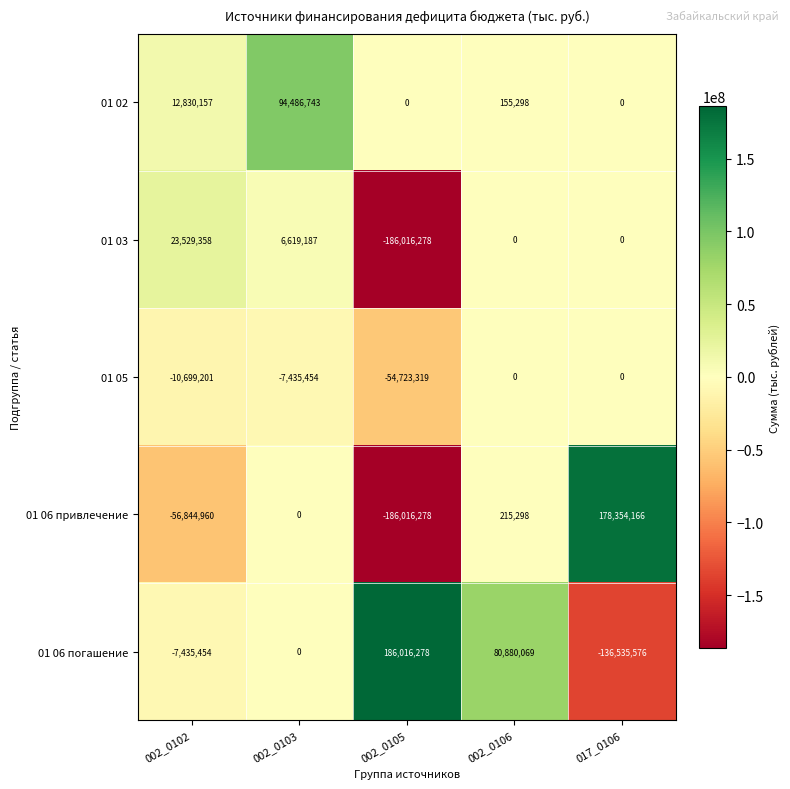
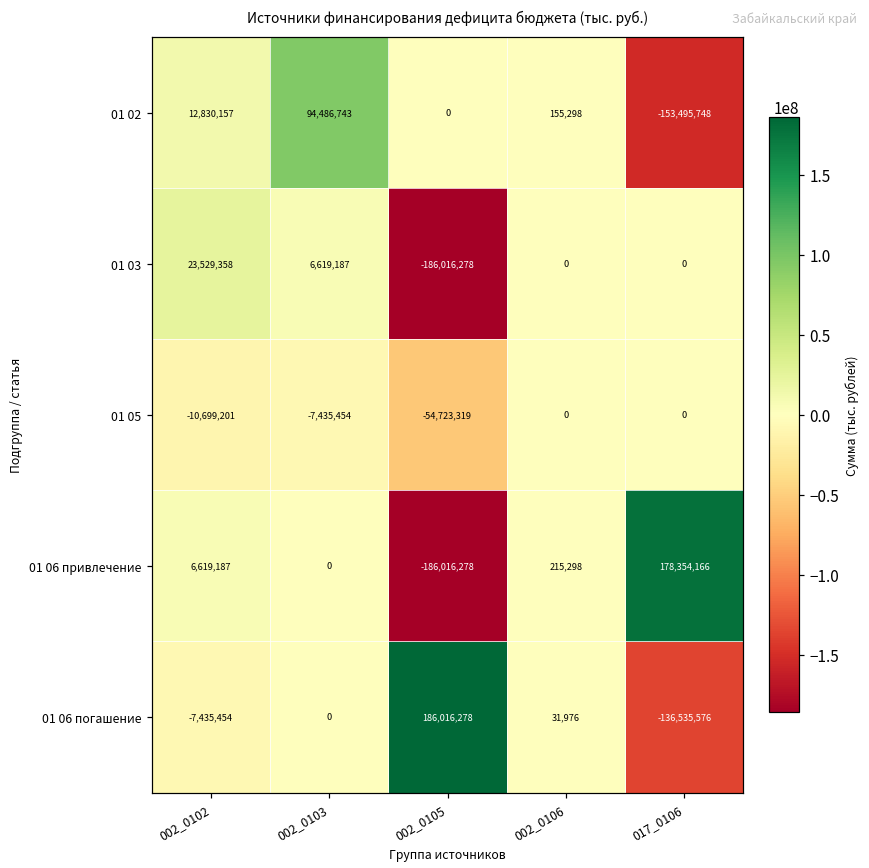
  {
    "01 02": {
      "002_0102": "12,830,157",
      "002_0103": "94,486,743",
      "002_0105": "0",
      "002_0106": "155,298",
-     "017_0106": "0"
+     "017_0106": "-153,495,748"
    },
    "01 03": {
      "002_0102": "23,529,358",
      "002_0103": "6,619,187",
      "002_0105": "-186,016,278",
      "002_0106": "0",
      "017_0106": "0"
    },
    "01 05": {
      "002_0102": "-10,699,201",
      "002_0103": "-7,435,454",
      "002_0105": "-54,723,319",
      "002_0106": "0",
      "017_0106": "0"
    },
    "01 06 привлечение": {
-     "002_0102": "-56,844,960",
+     "002_0102": "6,619,187",
      "002_0103": "0",
      "002_0105": "-186,016,278",
      "002_0106": "215,298",
      "017_0106": "178,354,166"
    },
    "01 06 погашение": {
      "002_0102": "-7,435,454",
      "002_0103": "0",
      "002_0105": "186,016,278",
-     "002_0106": "80,880,069",
+     "002_0106": "31,976",
      "017_0106": "-136,535,576"
    }
  }
